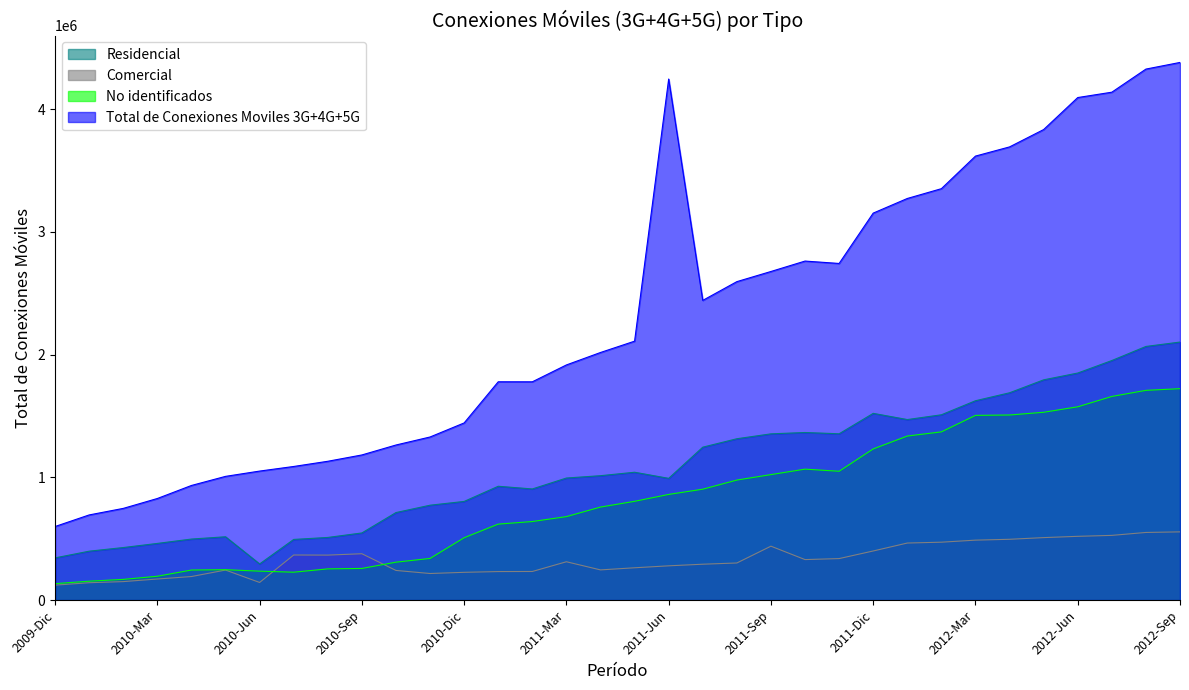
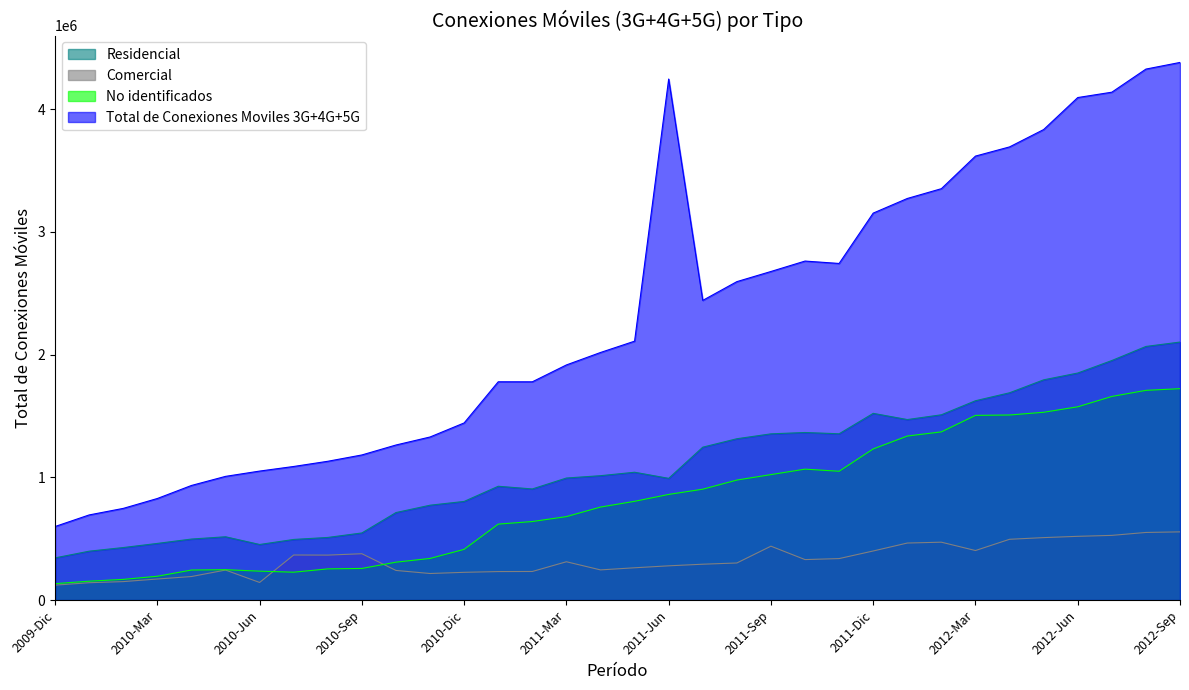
  {
    "Residencial": {
      "2009-Dic": 340000,
      "2010-Mar": 460000,
-     "2010-Jun": 290000,
+     "2010-Jun": 450000,
      "2010-Sep": 550000,
      "2010-Dic": 800000,
      "2011-Mar": 990000,
      "2011-Jun": 990000,
      "2011-Sep": 1350000,
      "2011-Dic": 1520000,
      "2012-Mar": 1620000,
      "2012-Jun": 1850000,
      "2012-Sep": 2100000
    },
    "Comercial": {
      "2010-Mar": 170000,
      "2010-Jun": 140000,
      "2010-Sep": 380000,
      "2010-Dic": 230000,
      "2011-Mar": 310000,
      "2011-Jun": 280000,
      "2011-Sep": 440000,
      "2011-Dic": 400000,
-     "2012-Mar": 490000,
+     "2012-Mar": 400000,
      "2012-Jun": 520000,
      "2012-Sep": 560000
    },
    "No identificados": {
      "2010-Mar": 190000,
      "2010-Jun": 240000,
      "2010-Sep": 260000,
-     "2010-Dic": 510000,
+     "2010-Dic": 410000,
      "2011-Mar": 680000,
      "2011-Jun": 860000,
      "2011-Sep": 1020000,
      "2011-Dic": 1230000,
      "2012-Mar": 1510000,
      "2012-Jun": 1580000,
      "2012-Sep": 1720000
    },
    "Total de Conexiones Moviles 3G+4G+5G": {
      "2009-Dic": 600000,
      "2010-Mar": 830000,
      "2010-Jun": 1050000,
      "2010-Sep": 1180000,
      "2010-Dic": 1440000,
      "2011-Mar": 1920000,
      "2011-Jun": 4250000,
      "2011-Sep": 2680000,
      "2011-Dic": 3150000,
      "2012-Mar": 3620000,
      "2012-Jun": 4100000,
      "2012-Sep": 4380000
    }
  }
